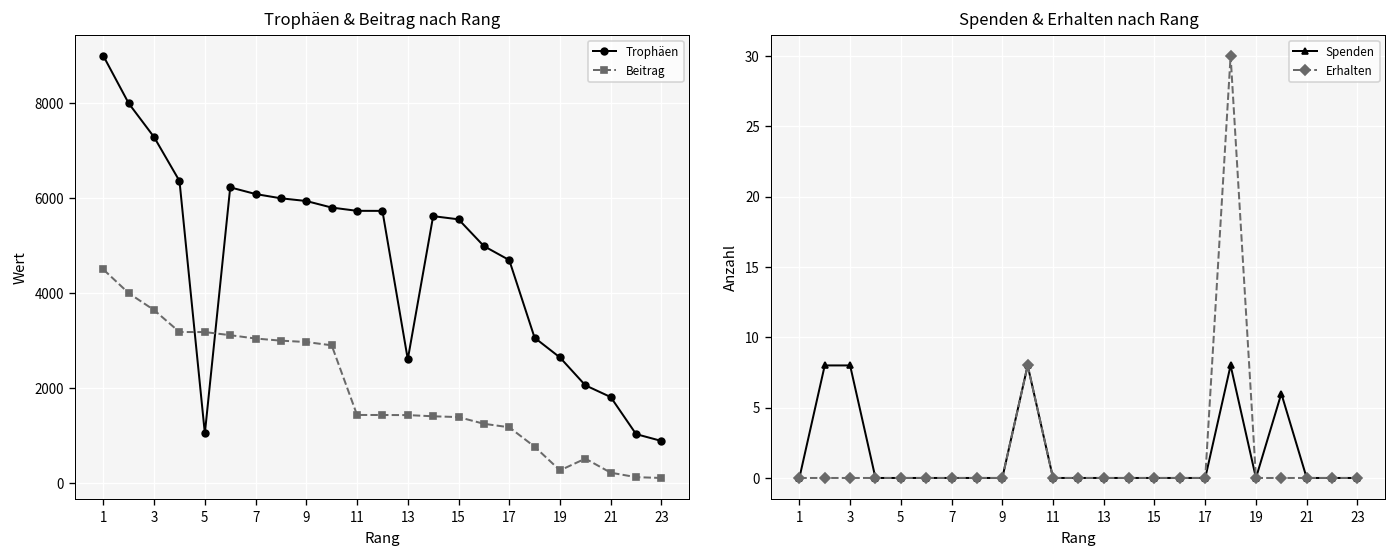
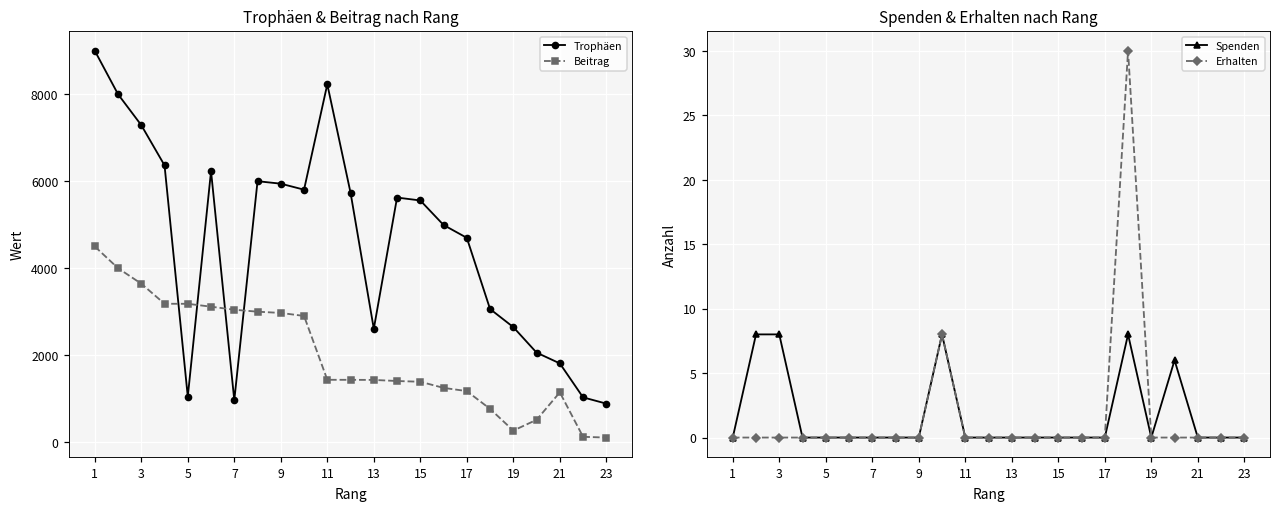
  {
    "Trophäen & Beitrag nach Rang": {
      "Trophäen": {
        "1": 9000,
        "3": 7300,
        "5": 1000,
-       "7": 6100,
+       "7": 1000,
        "9": 5900,
-       "11": 5700,
+       "11": 8200,
        "13": 2600,
        "15": 5600,
        "17": 4700,
        "19": 2600,
        "21": 1800,
        "23": 900
      },
      "Beitrag": {
        "1": 4500,
        "3": 3600,
        "5": 3200,
        "7": 3000,
        "9": 3000,
        "11": 1400,
        "13": 1400,
        "15": 1400,
        "17": 1200,
        "19": 300,
-       "21": 200,
+       "21": 1100,
        "23": 100
      }
    },
    "Spenden & Erhalten nach Rang": {
      "Spenden": {
        "3": 8.0
      },
      "Erhalten": {
        "3": 0.0
      }
    }
  }
